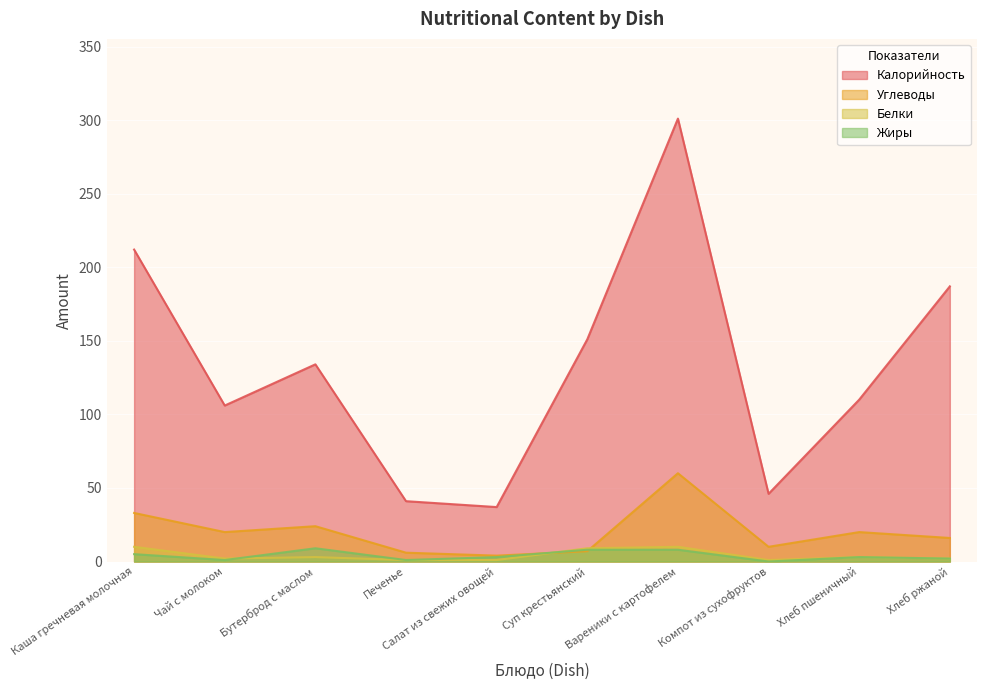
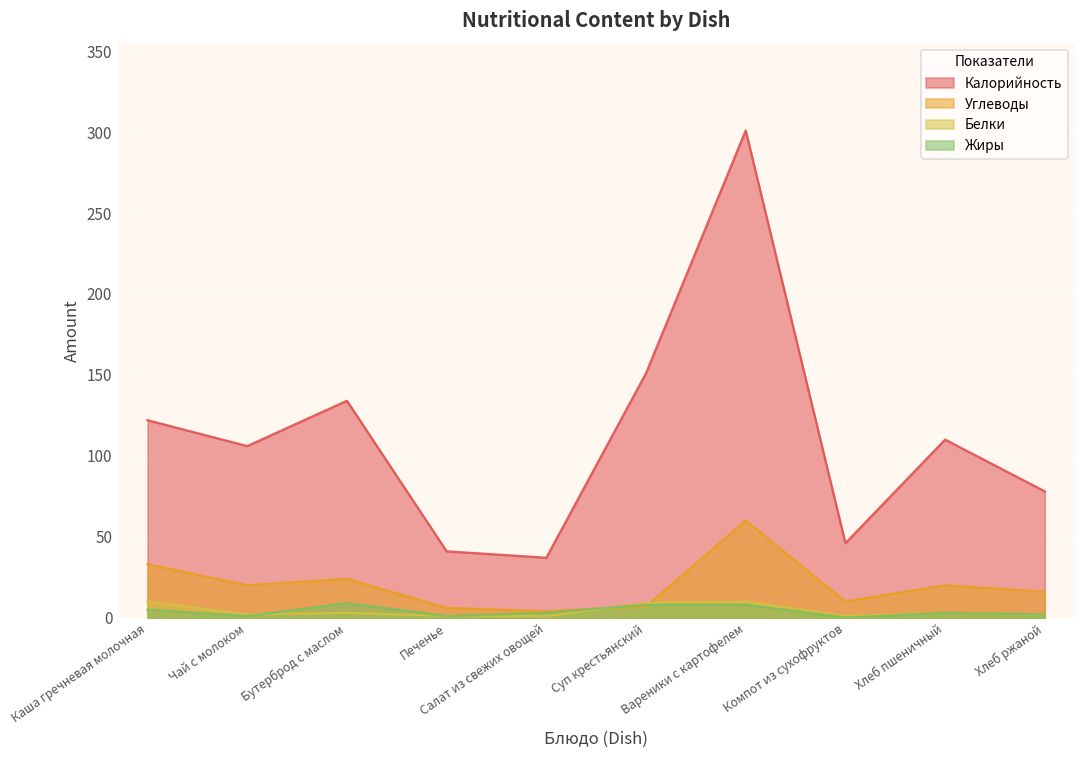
  {
    "Калорийность": {
-     "Каша гречневая молочная": 212,
+     "Каша гречневая молочная": 122,
      "Чай с молоком": 106,
      "Бутерброд с маслом": 134,
      "Печенье": 41,
      "Салат из свежих овощей": 37,
      "Суп крестьянский": 151,
      "Вареники с картофелем": 301,
      "Компот из сухофруктов": 46,
      "Хлеб пшеничный": 110,
-     "Хлеб ржаной": 187
+     "Хлеб ржаной": 78
    },
    "Жиры": {
      "Каша гречневая молочная": 5,
      "Бутерброд с маслом": 9,
      "Вареники с картофелем": 8
    }
  }
